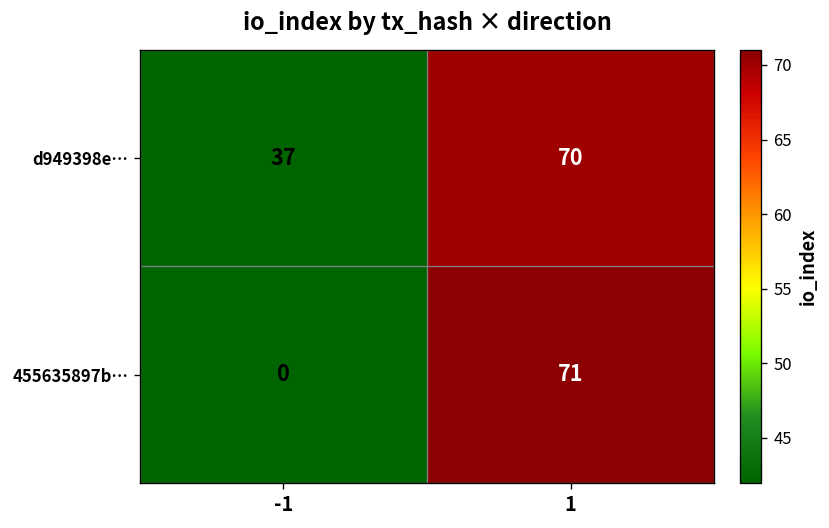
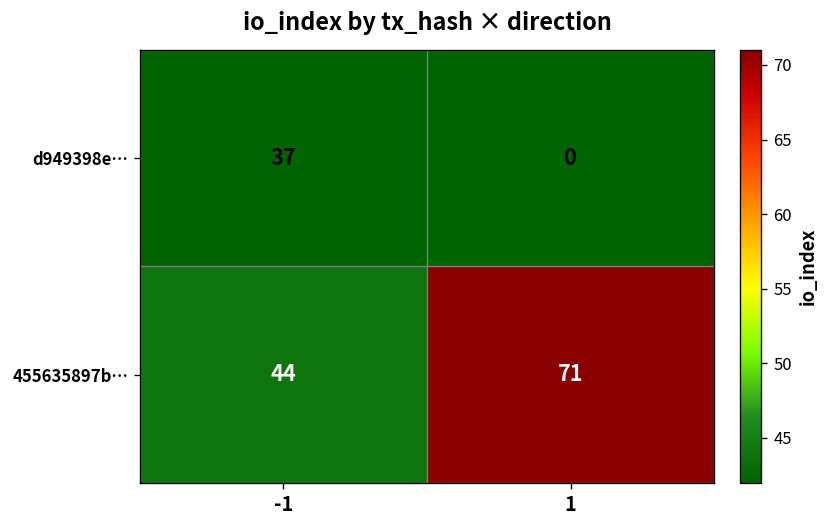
  {
    "d949398e…": {
-     "1": 70
+     "1": 0
    },
    "455635897b…": {
-     "-1": 0
+     "-1": 44
    }
  }
